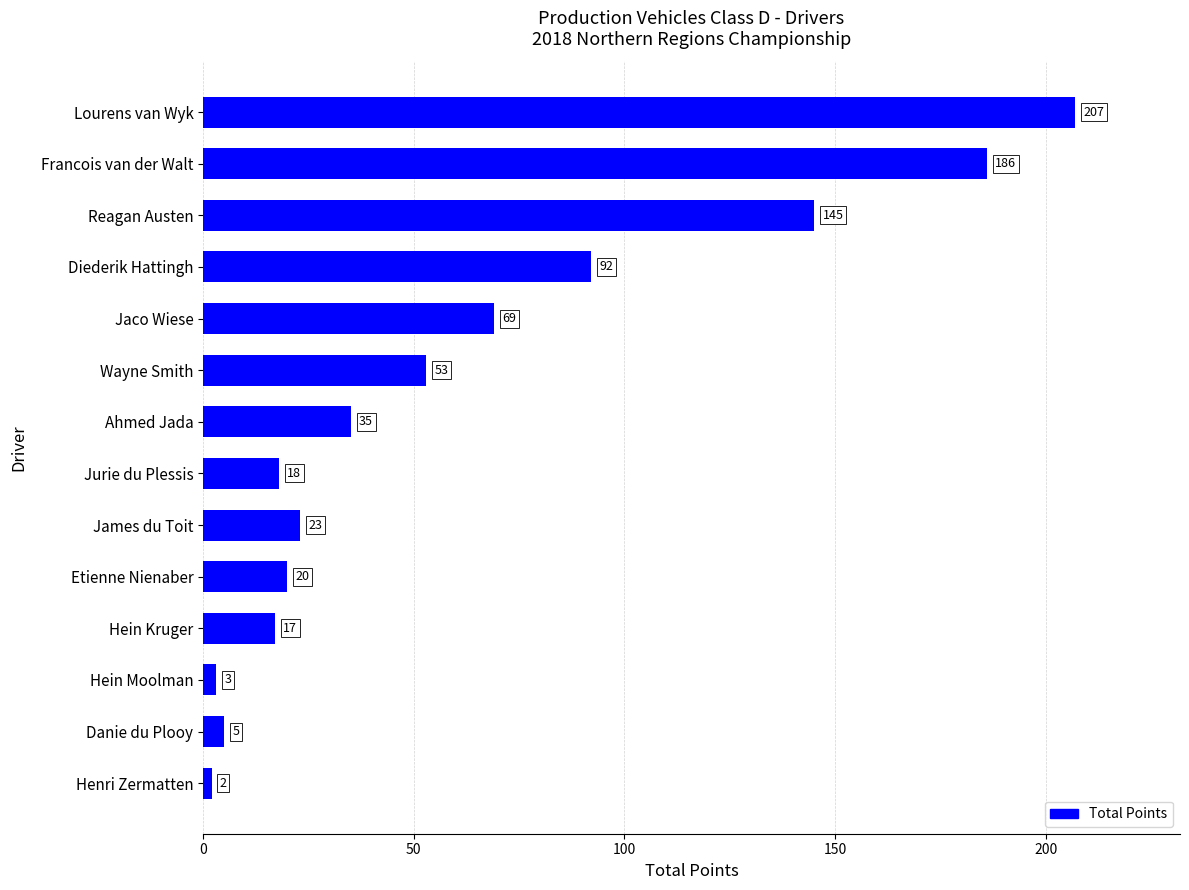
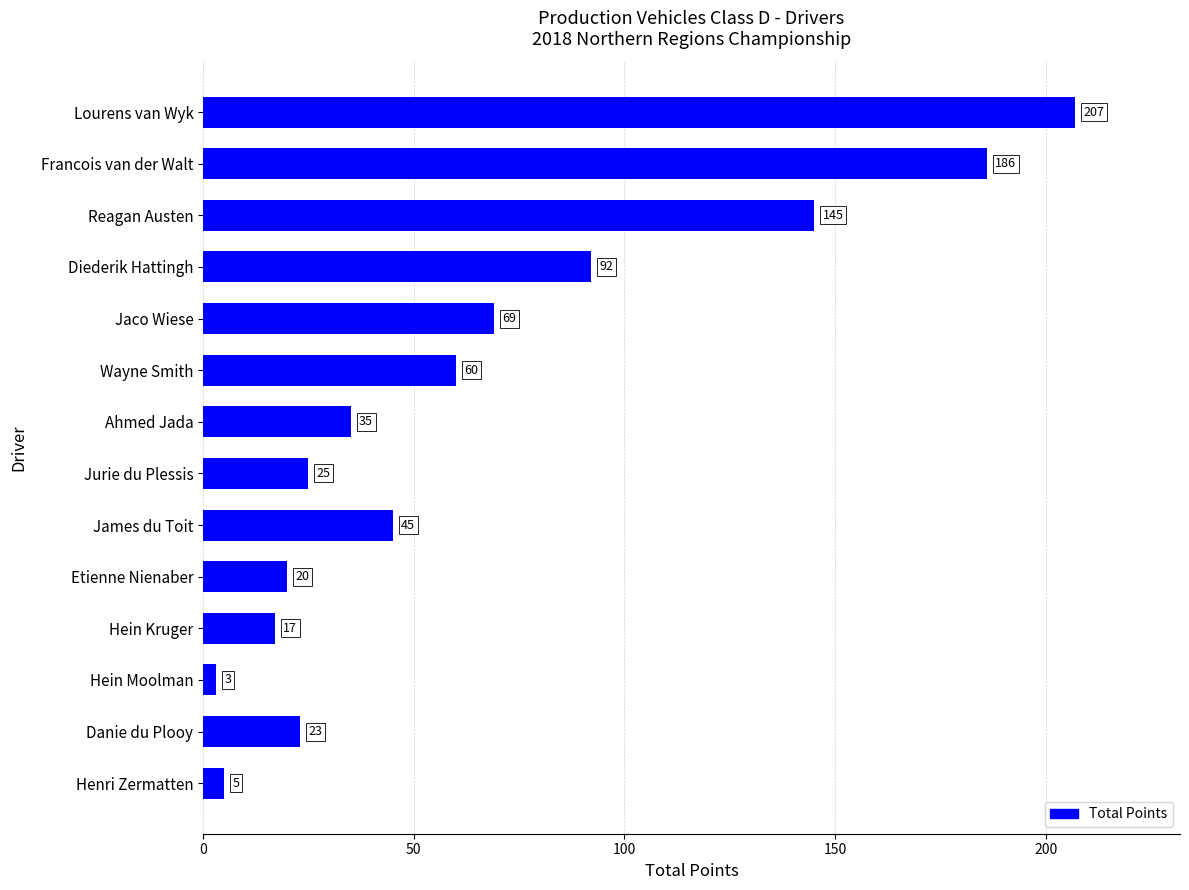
  {
-   "Wayne Smith": 53,
-   "Jurie du Plessis": 18,
-   "James du Toit": 23,
-   "Danie du Plooy": 5,
-   "Henri Zermatten": 2
+   "Wayne Smith": 60,
+   "Jurie du Plessis": 25,
+   "James du Toit": 45,
+   "Danie du Plooy": 23,
+   "Henri Zermatten": 5
  }
